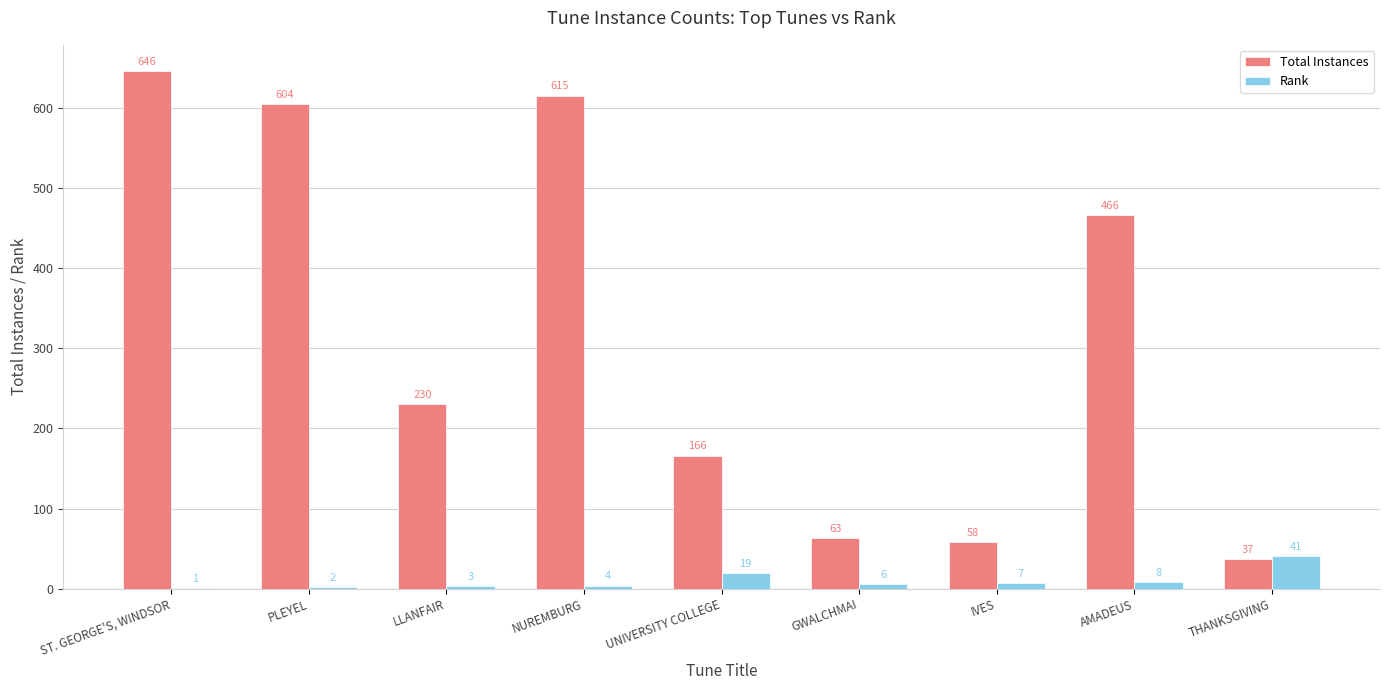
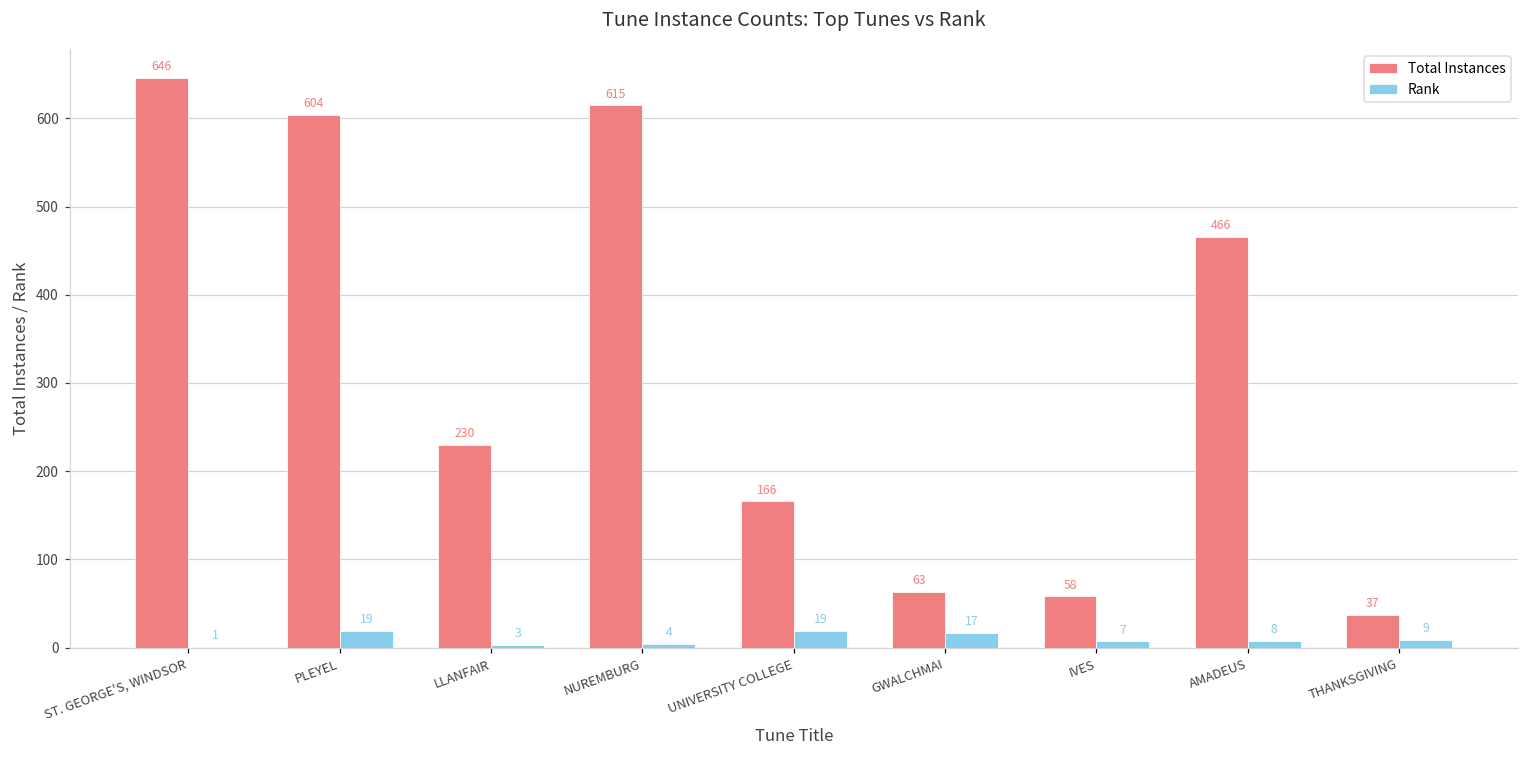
  {
    "Total Instances": {
      "ST. GEORGE'S, WINDSOR": 646,
      "PLEYEL": 604,
      "LLANFAIR": 230,
      "NUREMBURG": 615,
      "UNIVERSITY COLLEGE": 166,
      "GWALCHMAI": 63,
      "IVES": 58,
      "AMADEUS": 466,
      "THANKSGIVING": 37
    },
    "Rank": {
      "ST. GEORGE'S, WINDSOR": 1,
-     "PLEYEL": 2,
+     "PLEYEL": 19,
      "LLANFAIR": 3,
      "NUREMBURG": 4,
      "UNIVERSITY COLLEGE": 19,
-     "GWALCHMAI": 6,
+     "GWALCHMAI": 17,
      "IVES": 7,
      "AMADEUS": 8,
-     "THANKSGIVING": 41
+     "THANKSGIVING": 9
    }
  }
